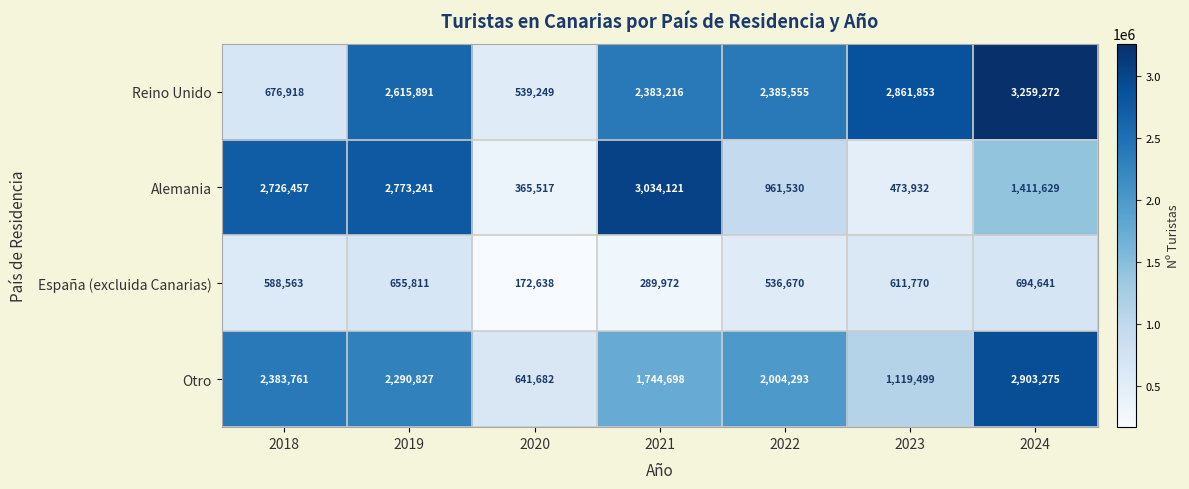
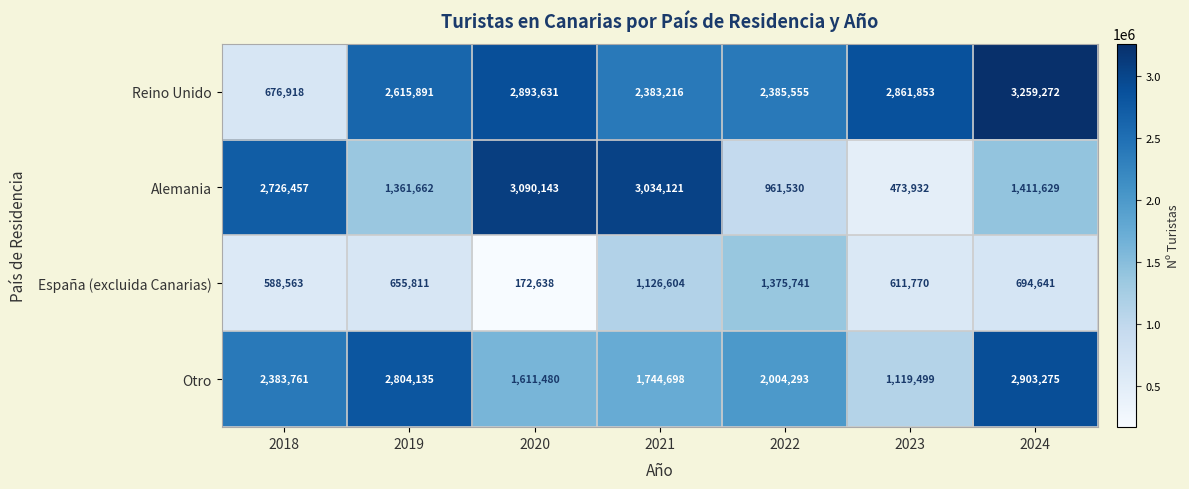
  {
    "Reino Unido": {
      "2018": "676,918",
      "2019": "2,615,891",
-     "2020": "539,249",
+     "2020": "2,893,631",
      "2021": "2,383,216",
      "2022": "2,385,555",
      "2023": "2,861,853",
      "2024": "3,259,272"
    },
    "Alemania": {
      "2018": "2,726,457",
-     "2019": "2,773,241",
-     "2020": "365,517",
+     "2019": "1,361,662",
+     "2020": "3,090,143",
      "2021": "3,034,121",
      "2022": "961,530",
      "2023": "473,932",
      "2024": "1,411,629"
    },
    "España (excluida Canarias)": {
      "2018": "588,563",
      "2019": "655,811",
      "2020": "172,638",
-     "2021": "289,972",
-     "2022": "536,670",
+     "2021": "1,126,604",
+     "2022": "1,375,741",
      "2023": "611,770",
      "2024": "694,641"
    },
    "Otro": {
      "2018": "2,383,761",
-     "2019": "2,290,827",
-     "2020": "641,682",
+     "2019": "2,804,135",
+     "2020": "1,611,480",
      "2021": "1,744,698",
      "2022": "2,004,293",
      "2023": "1,119,499",
      "2024": "2,903,275"
    }
  }
